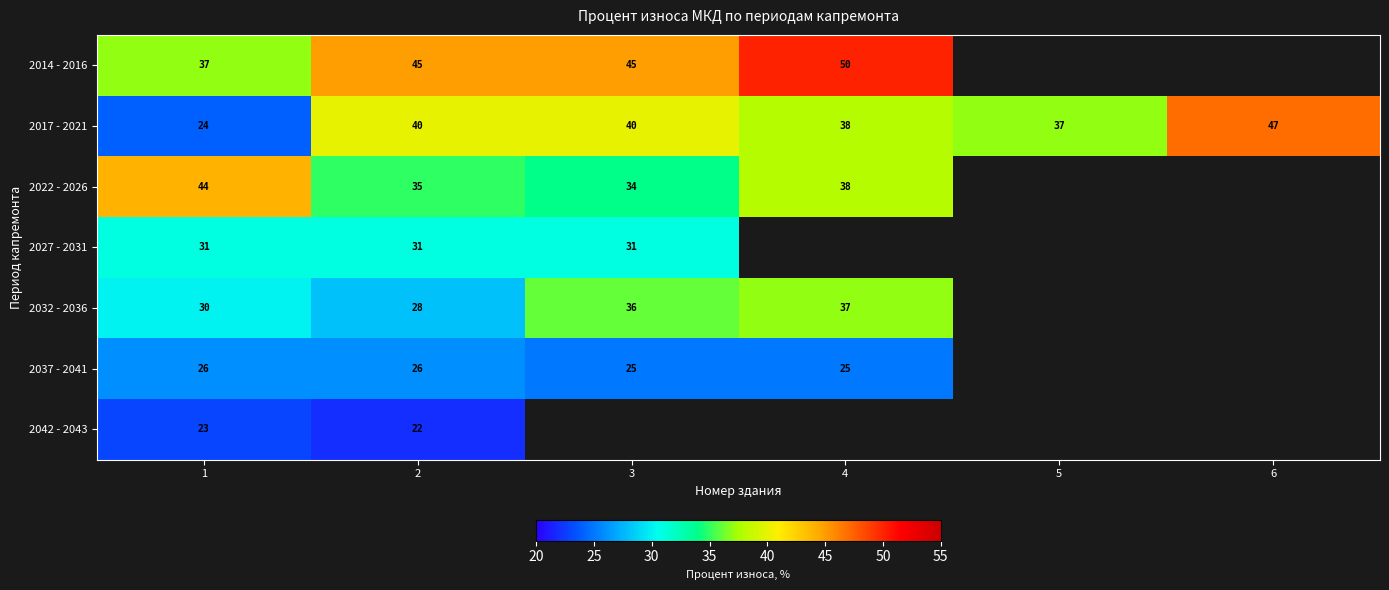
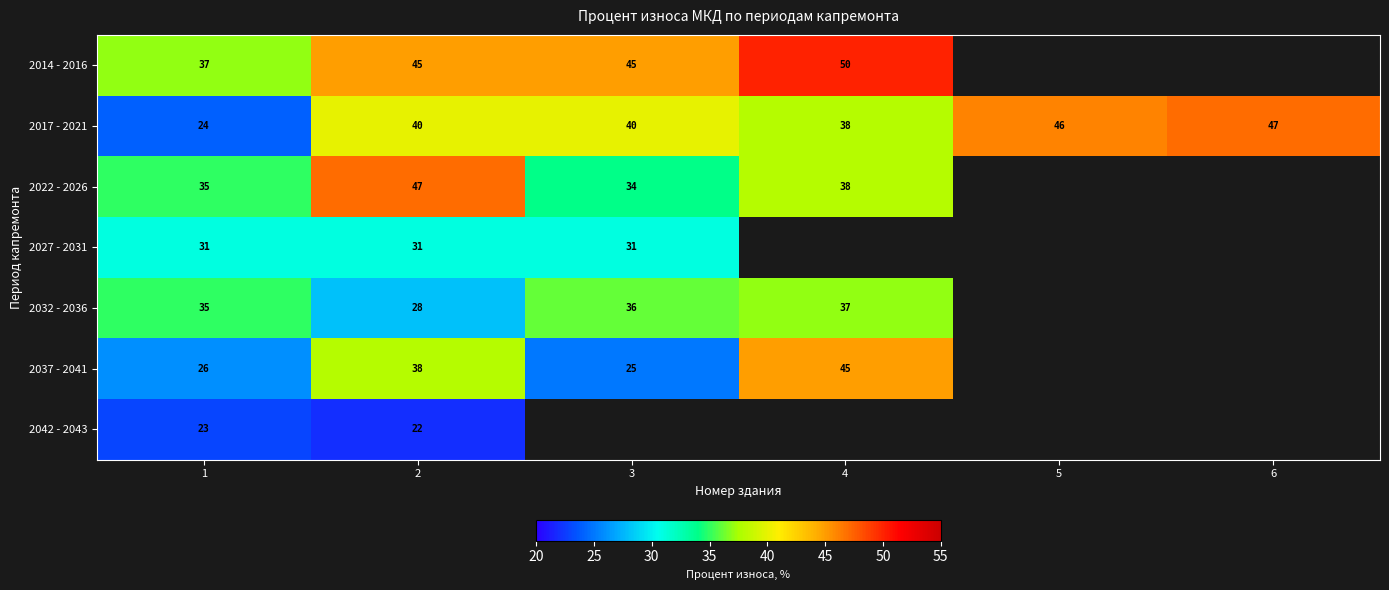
  {
    "2014 - 2016": {
      "1": 37,
      "2": 45,
      "3": 45,
      "4": 50
    },
    "2017 - 2021": {
      "1": 24,
      "2": 40,
      "3": 40,
      "4": 38,
-     "5": 37,
+     "5": 46,
      "6": 47
    },
    "2022 - 2026": {
-     "1": 44,
-     "2": 35,
+     "1": 35,
+     "2": 47,
      "3": 34,
      "4": 38
    },
    "2027 - 2031": {
      "1": 31,
      "2": 31,
      "3": 31
    },
    "2032 - 2036": {
-     "1": 30,
+     "1": 35,
      "2": 28,
      "3": 36,
      "4": 37
    },
    "2037 - 2041": {
      "1": 26,
-     "2": 26,
+     "2": 38,
      "3": 25,
-     "4": 25
+     "4": 45
    },
    "2042 - 2043": {
      "1": 23,
      "2": 22
    }
  }
